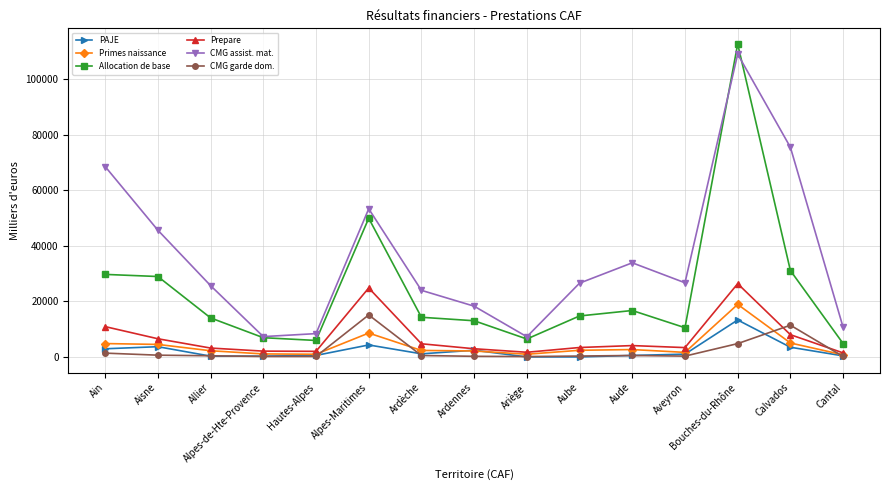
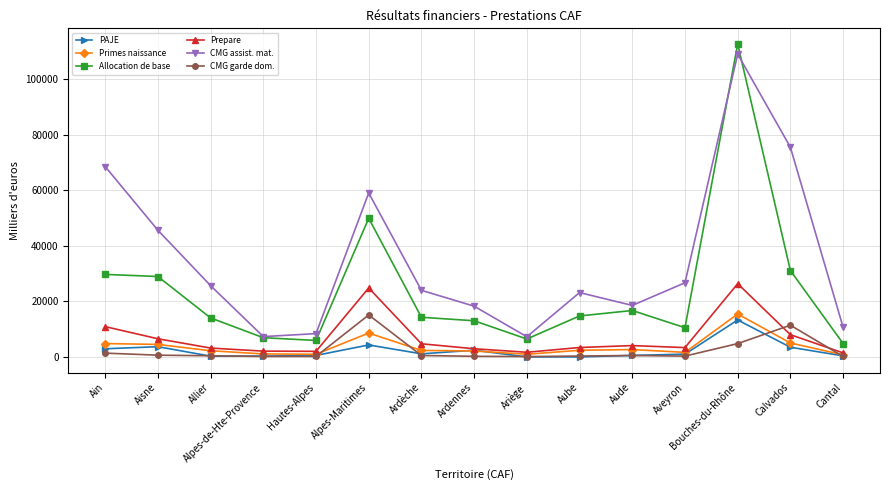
  {
    "PAJE": {
      "Ain": 3000,
      "Alpes-Maritimes": 4000,
      "Bouches-du-Rhône": 13000,
      "Calvados": 3000
    },
    "Primes naissance": {
      "Ain": 5000,
      "Allier": 2000,
      "Alpes-Maritimes": 9000,
      "Ardèche": 2000,
      "Aube": 2000,
      "Aude": 3000,
-     "Bouches-du-Rhône": 19000,
+     "Bouches-du-Rhône": 15000,
      "Calvados": 5000
    },
    "Allocation de base": {
      "Ain": 30000,
      "Aisne": 29000,
      "Allier": 14000,
      "Hautes-Alpes": 6000,
      "Alpes-Maritimes": 50000,
      "Ardèche": 14000,
      "Ardennes": 13000,
      "Aube": 15000,
      "Aude": 17000,
      "Aveyron": 11000,
      "Bouches-du-Rhône": 113000,
      "Calvados": 31000,
      "Cantal": 5000
    },
    "Prepare": {
      "Ain": 11000,
      "Aisne": 7000,
      "Allier": 3000,
      "Alpes-de-Hte-Provence": 2000,
      "Hautes-Alpes": 2000,
      "Alpes-Maritimes": 25000,
      "Ardèche": 5000,
      "Aube": 3000,
      "Aude": 4000,
      "Aveyron": 3000,
      "Bouches-du-Rhône": 26000,
      "Calvados": 8000
    },
    "CMG assist. mat.": {
      "Ain": 69000,
      "Aisne": 46000,
      "Allier": 26000,
      "Hautes-Alpes": 8000,
-     "Alpes-Maritimes": 53000,
+     "Alpes-Maritimes": 59000,
      "Ardèche": 24000,
      "Ardennes": 18000,
-     "Aube": 27000,
-     "Aude": 34000,
+     "Aube": 23000,
+     "Aude": 19000,
      "Aveyron": 27000,
      "Bouches-du-Rhône": 109000,
      "Calvados": 76000,
      "Cantal": 11000
    },
    "CMG garde dom.": {
      "Ain": 1000,
      "Aisne": 1000,
      "Alpes-Maritimes": 15000,
      "Ardennes": 0,
      "Bouches-du-Rhône": 5000,
      "Calvados": 11000
    }
  }
